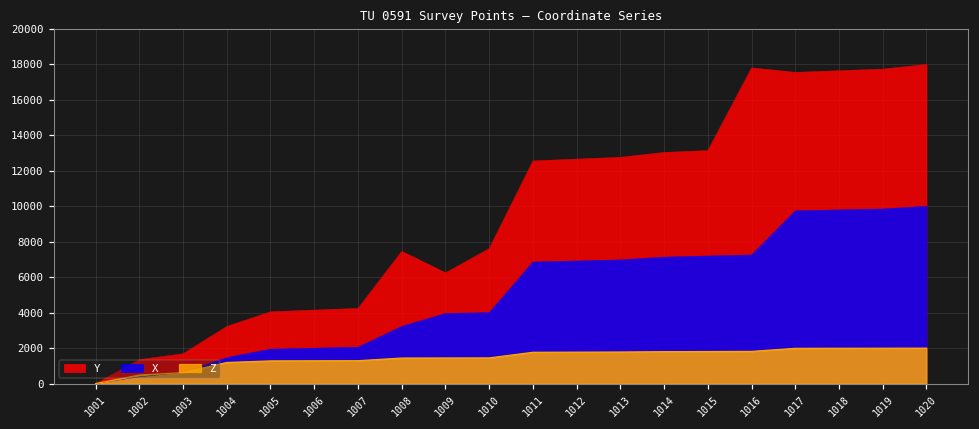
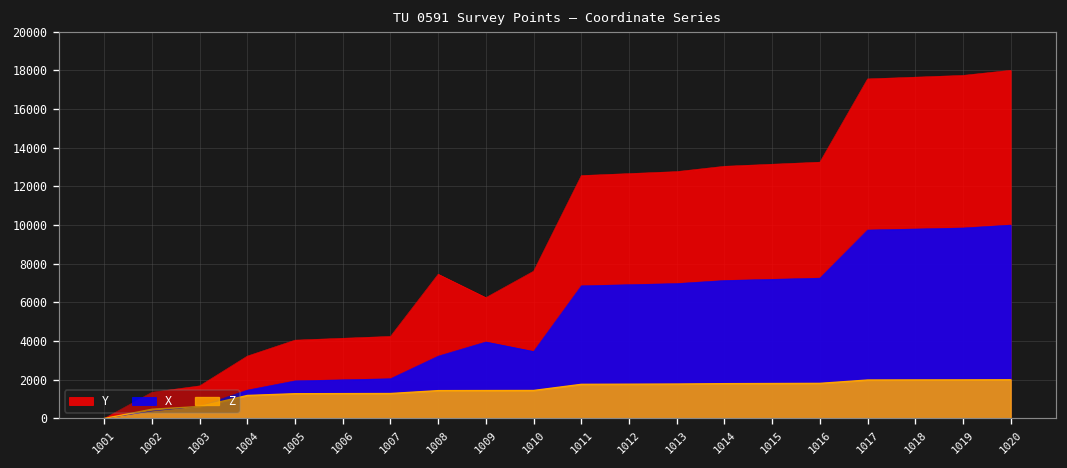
  {
    "Y": {
      "1003": 1700,
      "1004": 3200,
      "1005": 4100,
      "1006": 4100,
      "1007": 4200,
      "1008": 7500,
      "1009": 6200,
      "1010": 7600,
      "1011": 12600,
      "1012": 12700,
      "1013": 12800,
      "1014": 13000,
      "1015": 13100,
-     "1016": 17800,
+     "1016": 13300,
      "1017": 17600,
      "1018": 17600,
      "1019": 17700,
      "1020": 18000
    },
    "X": {
      "1004": 1500,
      "1005": 1900,
      "1006": 2000,
      "1007": 2100,
      "1008": 3200,
      "1009": 4000,
-     "1010": 4000,
+     "1010": 3500,
      "1011": 6900,
      "1012": 6900,
      "1013": 7000,
      "1014": 7100,
      "1015": 7200,
      "1016": 7300,
      "1017": 9700,
      "1018": 9800,
      "1019": 9800,
      "1020": 10000
    },
    "Z": {
      "1004": 1200,
      "1005": 1300,
      "1006": 1300,
      "1007": 1300,
      "1008": 1400,
      "1009": 1400,
      "1010": 1400,
      "1011": 1800,
      "1012": 1800,
      "1013": 1800,
      "1014": 1800,
      "1015": 1800,
      "1016": 1800,
      "1017": 2000,
      "1018": 2000,
      "1019": 2000,
      "1020": 2000
    }
  }
